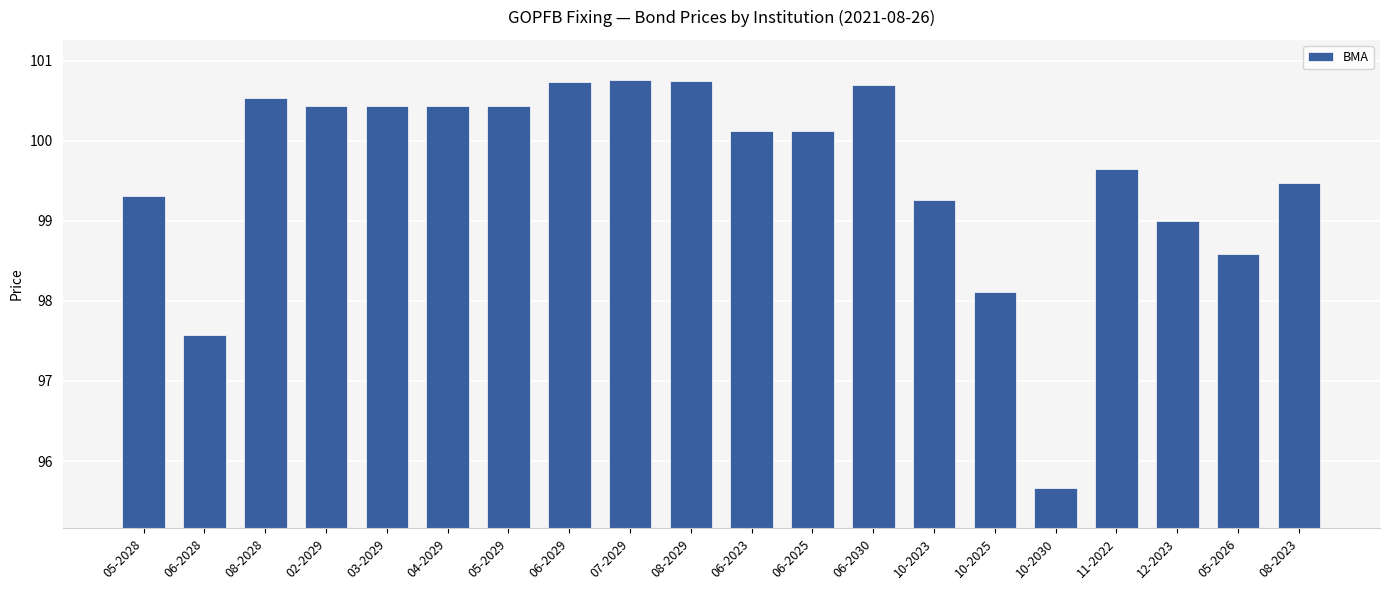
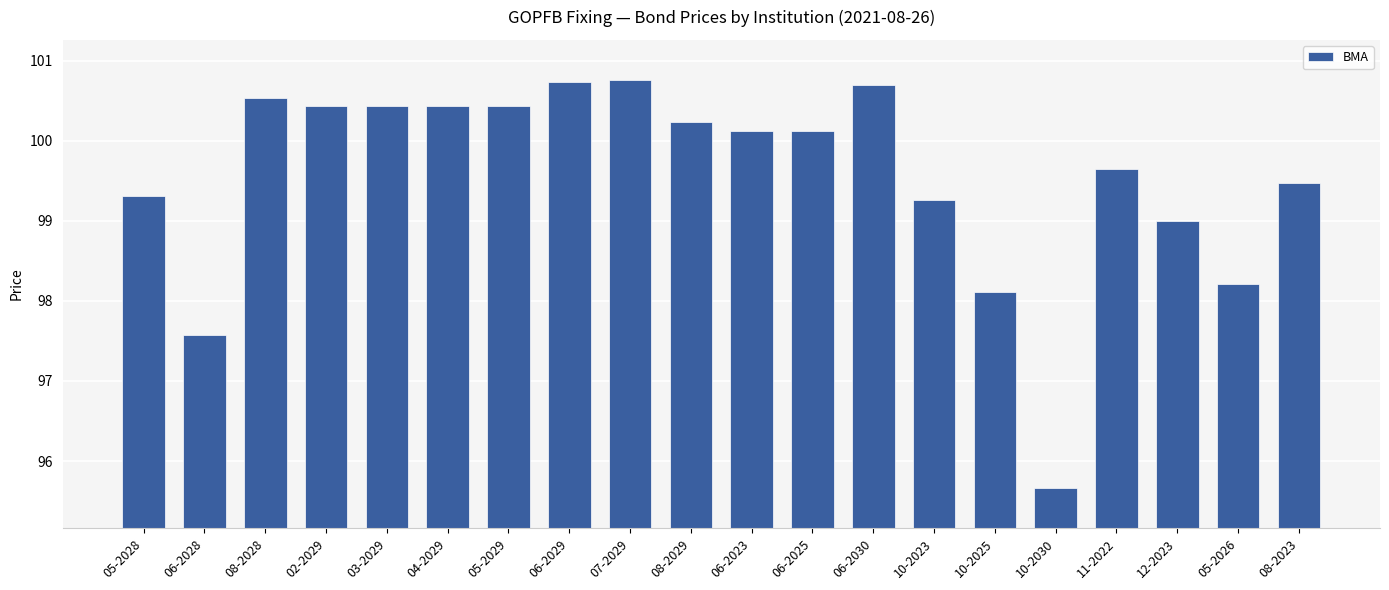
  {
    "05-2028": 99.3,
    "06-2028": 97.6,
    "08-2028": 100.5,
    "02-2029": 100.4,
    "03-2029": 100.4,
    "04-2029": 100.4,
    "05-2029": 100.4,
    "06-2029": 100.7,
    "07-2029": 100.8,
-   "08-2029": 100.8,
+   "08-2029": 100.2,
    "06-2023": 100.1,
    "06-2025": 100.1,
    "06-2030": 100.7,
    "10-2023": 99.3,
    "10-2025": 98.1,
    "10-2030": 95.7,
    "11-2022": 99.7,
    "12-2023": 99.0,
-   "05-2026": 98.6,
+   "05-2026": 98.2,
    "08-2023": 99.5
  }
